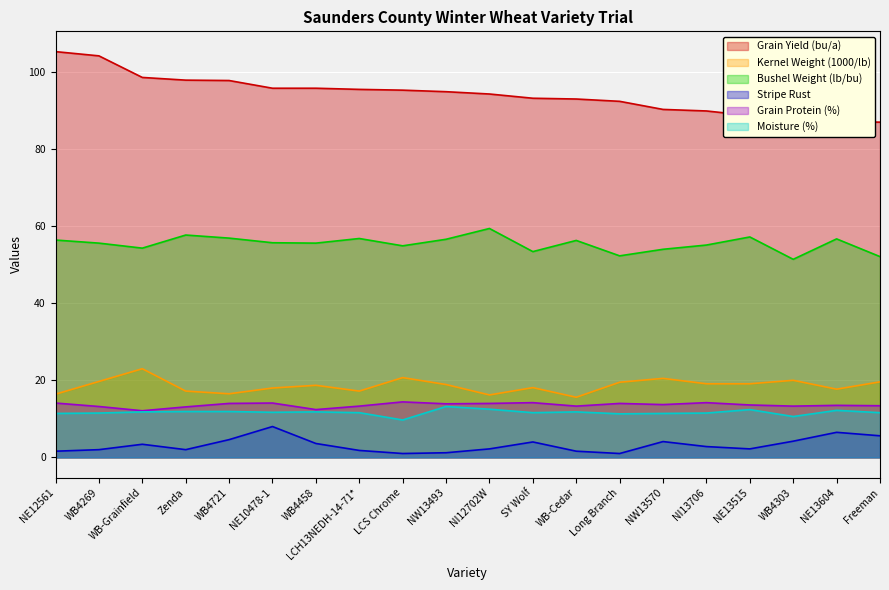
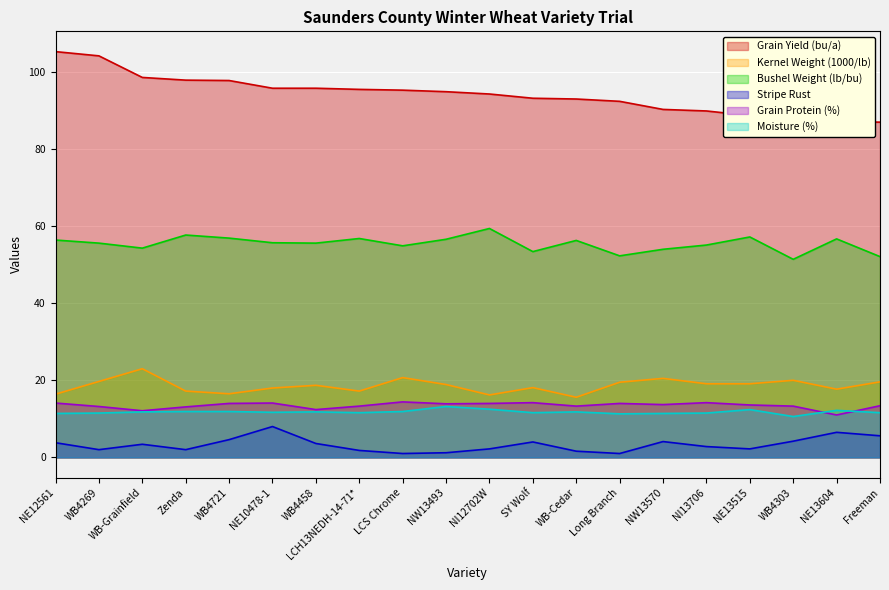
  {
    "Grain Yield (bu/a)": {
      "NE12561": 105,
      "WB4269": 104,
      "WB-Grainfield": 99,
      "Zenda": 98,
      "WB4721": 98,
      "NE10478-1": 96,
      "WB4458": 96,
      "LCH13NEDH-14-71*": 96,
      "LCS Chrome": 95,
      "NW13493": 95,
      "NI12702W": 94,
      "SY Wolf": 93,
      "WB-Cedar": 93,
      "Long Branch": 92,
      "NW13570": 90,
      "NI13706": 90,
      "Freeman": 87
    },
    "Kernel Weight (1000/lb)": {
      "NE12561": 16,
      "WB4269": 20,
      "WB-Grainfield": 23,
      "Zenda": 17,
      "WB4721": 17,
      "NE10478-1": 18,
      "WB4458": 19,
      "LCH13NEDH-14-71*": 17,
      "LCS Chrome": 21,
      "NW13493": 19,
      "NI12702W": 16,
      "SY Wolf": 18,
      "WB-Cedar": 16,
      "Long Branch": 20,
      "NW13570": 21,
      "NI13706": 19,
      "NE13515": 19,
      "WB4303": 20,
      "NE13604": 18,
      "Freeman": 20
    },
    "Bushel Weight (lb/bu)": {
      "NE12561": 56,
      "WB4269": 56,
      "WB-Grainfield": 54,
      "Zenda": 58,
      "WB4721": 57,
      "NE10478-1": 56,
      "WB4458": 56,
      "LCH13NEDH-14-71*": 57,
      "LCS Chrome": 55,
      "NW13493": 57,
      "NI12702W": 59,
      "SY Wolf": 53,
      "WB-Cedar": 56,
      "Long Branch": 52,
      "NW13570": 54,
      "NI13706": 55,
      "NE13515": 57,
      "WB4303": 51,
      "NE13604": 57,
      "Freeman": 52
    },
    "Stripe Rust": {
-     "NE12561": 2,
+     "NE12561": 4,
      "WB4269": 2,
      "WB-Grainfield": 3,
      "Zenda": 2,
      "WB4721": 5,
      "NE10478-1": 8,
      "WB4458": 4,
      "LCH13NEDH-14-71*": 2,
      "LCS Chrome": 1,
      "NW13493": 1,
      "NI12702W": 2,
      "SY Wolf": 4,
      "WB-Cedar": 2,
      "Long Branch": 1,
      "NW13570": 4,
      "NI13706": 3,
      "NE13515": 2,
      "WB4303": 4,
      "NE13604": 7,
      "Freeman": 6
    },
    "Grain Protein (%)": {
      "NE12561": 14,
      "WB4269": 13,
      "Zenda": 13,
      "WB4721": 14,
      "NE10478-1": 14,
      "LCH13NEDH-14-71*": 13,
      "LCS Chrome": 14,
      "NW13493": 14,
      "NI12702W": 14,
      "SY Wolf": 14,
      "WB-Cedar": 13,
      "Long Branch": 14,
      "NW13570": 14,
      "NI13706": 14,
      "NE13515": 14,
      "WB4303": 13,
-     "NE13604": 14,
+     "NE13604": 11,
      "Freeman": 13
    },
    "Moisture (%)": {
      "NE12561": 11,
      "WB4269": 12,
      "Zenda": 12,
      "WB4721": 12,
      "NE10478-1": 12,
      "LCH13NEDH-14-71*": 12,
-     "LCS Chrome": 10,
+     "LCS Chrome": 12,
      "NW13493": 13,
      "NI12702W": 13,
      "SY Wolf": 12,
      "WB-Cedar": 12,
      "Long Branch": 11,
      "NW13570": 11,
      "NI13706": 12,
      "NE13515": 12,
      "WB4303": 11,
      "NE13604": 12,
      "Freeman": 12
    }
  }
